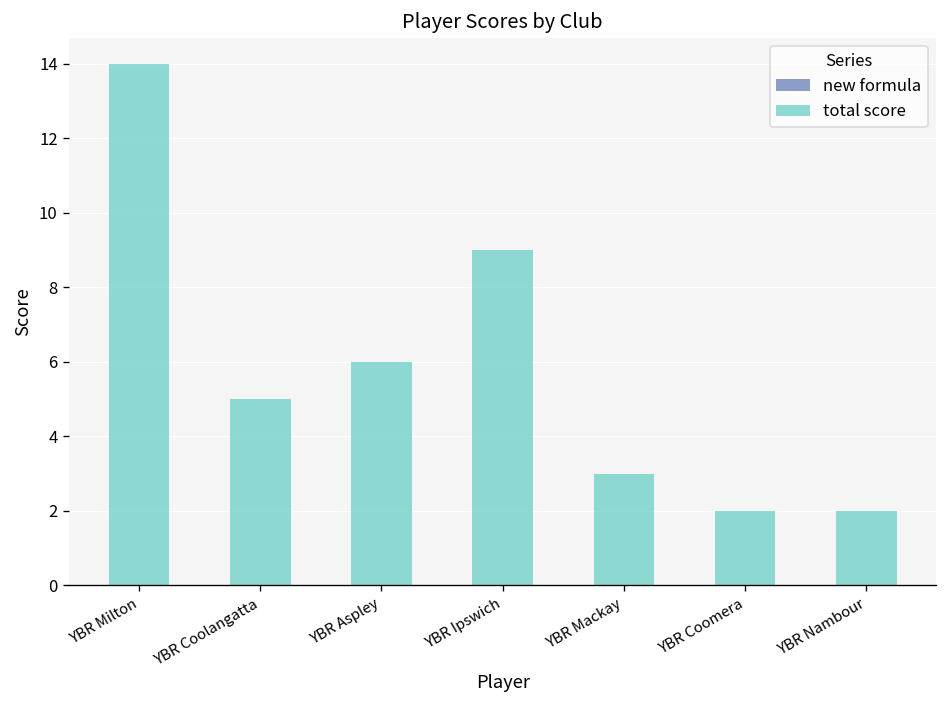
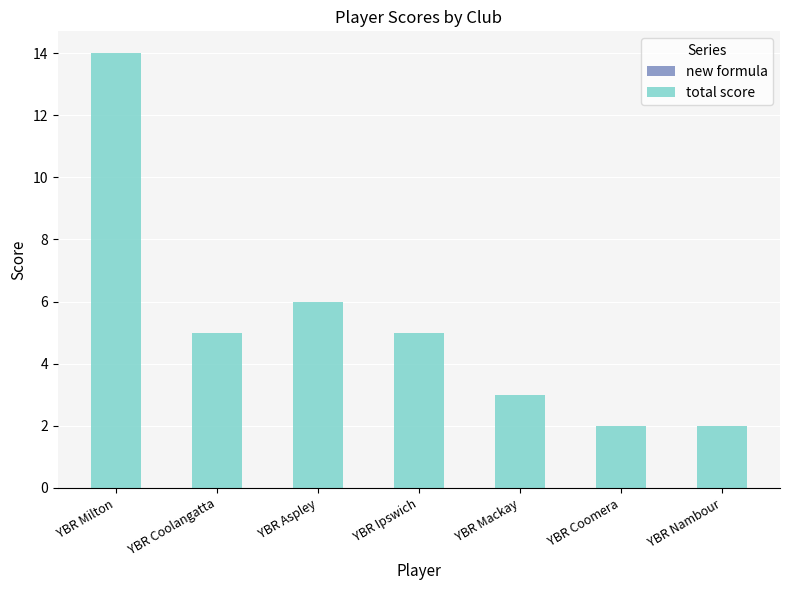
  {
    "new formula": {
      "YBR Milton": 0,
      "YBR Coolangatta": 0,
      "YBR Aspley": 0,
      "YBR Ipswich": 0,
      "YBR Mackay": 0,
      "YBR Coomera": 0,
      "YBR Nambour": 0
    },
    "total score": {
      "YBR Milton": 14,
      "YBR Coolangatta": 5,
      "YBR Aspley": 6,
-     "YBR Ipswich": 9,
+     "YBR Ipswich": 5,
      "YBR Mackay": 3,
      "YBR Coomera": 2,
      "YBR Nambour": 2
    }
  }
